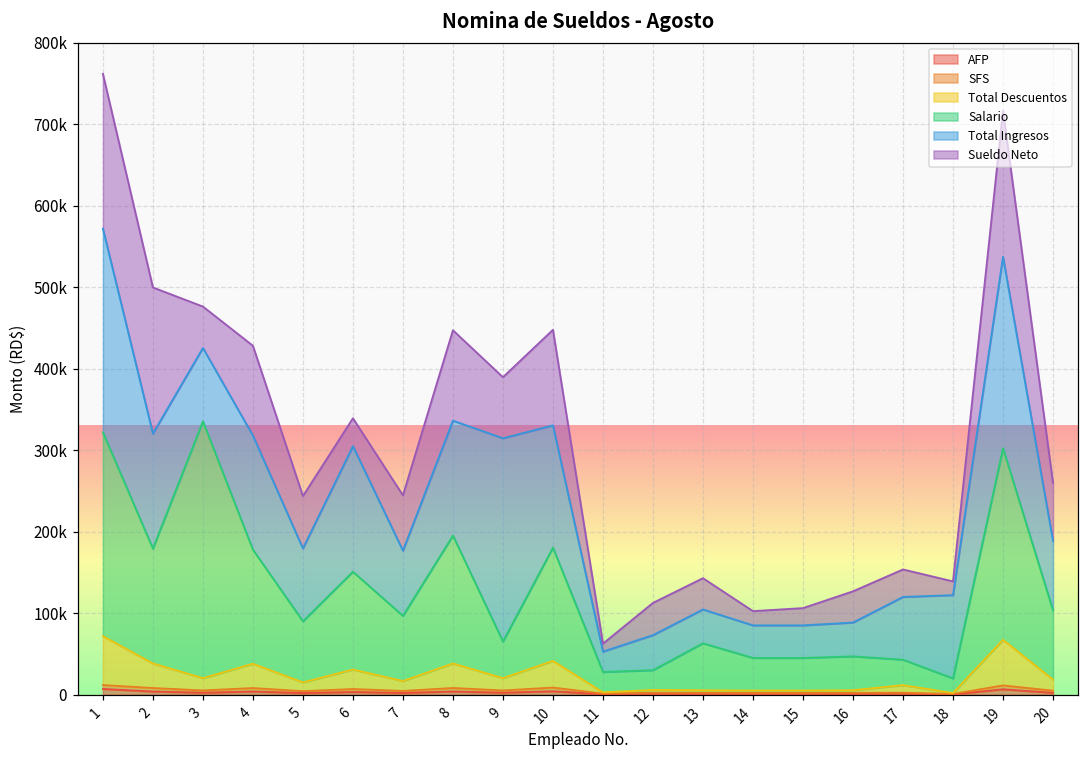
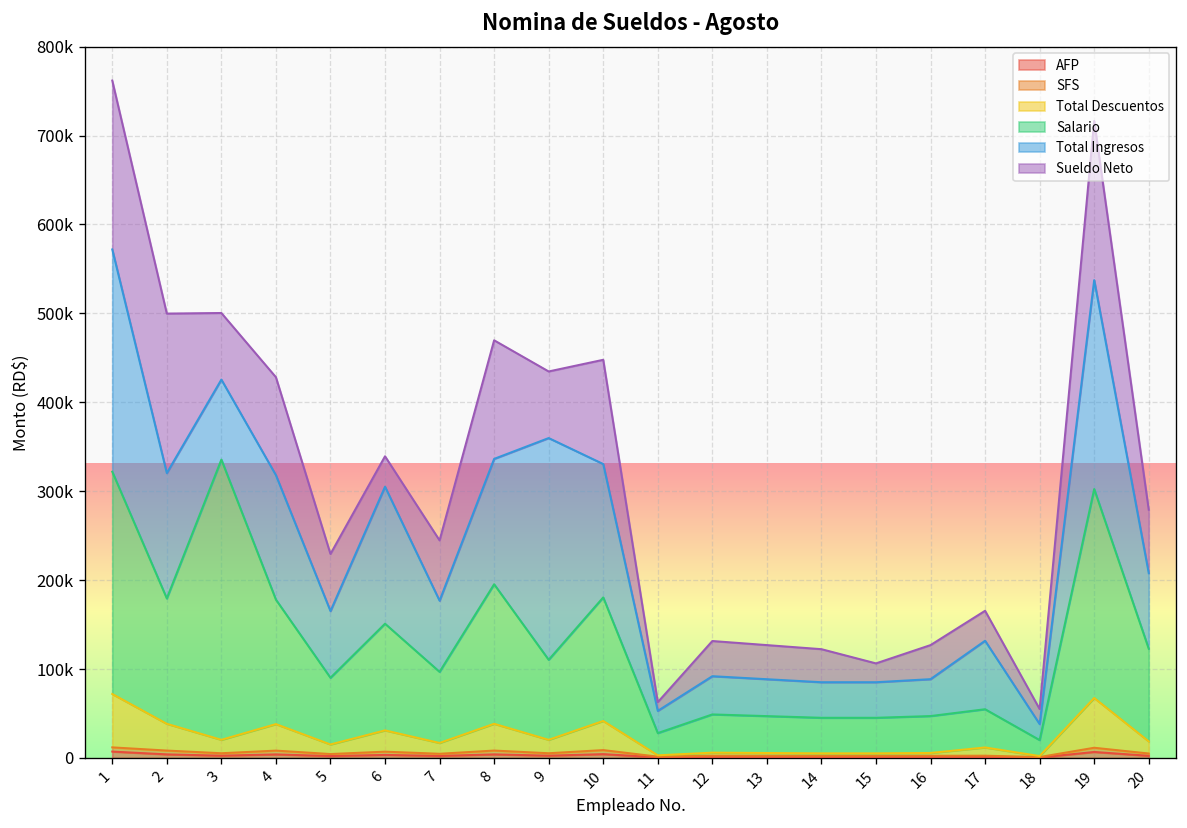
  {
    "Salario": {
      "1": 250000,
      "2": 140000,
      "3": 320000,
      "4": 140000,
      "5": 80000,
      "6": 120000,
      "7": 80000,
      "8": 160000,
-     "9": 40000,
+     "9": 90000,
      "10": 140000,
      "11": 30000,
-     "12": 20000,
-     "13": 60000,
+     "12": 40000,
+     "13": 40000,
      "14": 40000,
      "15": 40000,
      "16": 40000,
-     "17": 30000,
+     "17": 40000,
      "18": 20000,
      "19": 240000,
-     "20": 90000
+     "20": 100000
    },
    "Total Ingresos": {
      "1": 250000,
      "2": 140000,
      "3": 90000,
      "4": 140000,
-     "5": 90000,
+     "5": 80000,
      "6": 150000,
      "7": 80000,
      "8": 140000,
      "9": 250000,
      "10": 150000,
      "11": 30000,
      "12": 40000,
      "13": 40000,
      "14": 40000,
      "15": 40000,
      "16": 40000,
      "17": 80000,
-     "18": 100000,
+     "18": 20000,
      "19": 230000,
      "20": 90000
    },
    "Sueldo Neto": {
      "1": 190000,
      "2": 180000,
-     "3": 50000,
+     "3": 70000,
      "4": 110000,
      "5": 60000,
      "6": 30000,
      "7": 70000,
-     "8": 110000,
+     "8": 130000,
      "9": 70000,
      "10": 120000,
      "11": 10000,
      "12": 40000,
      "13": 40000,
-     "14": 20000,
+     "14": 40000,
      "15": 20000,
      "16": 40000,
      "17": 30000,
      "18": 20000,
      "20": 70000
    }
  }
